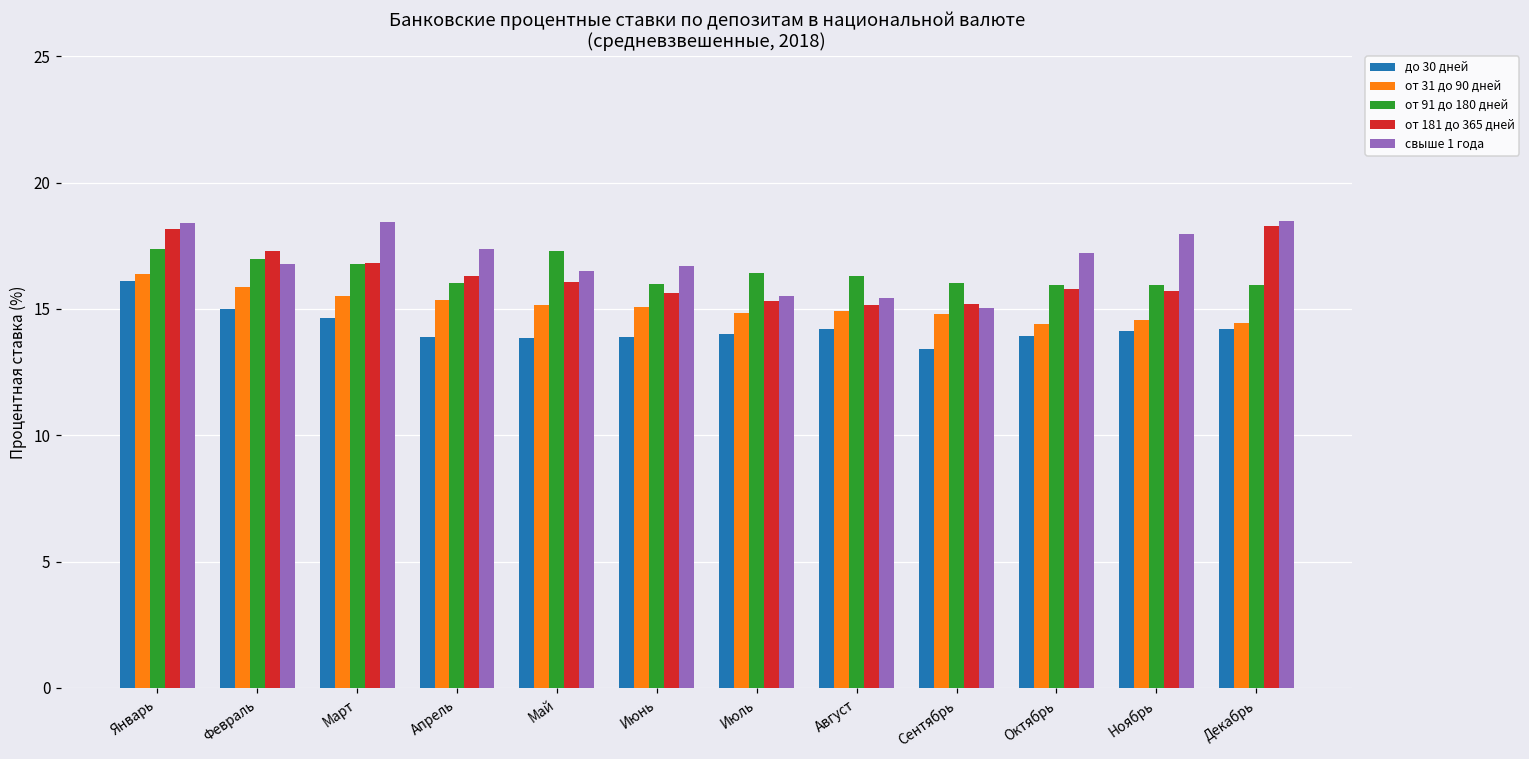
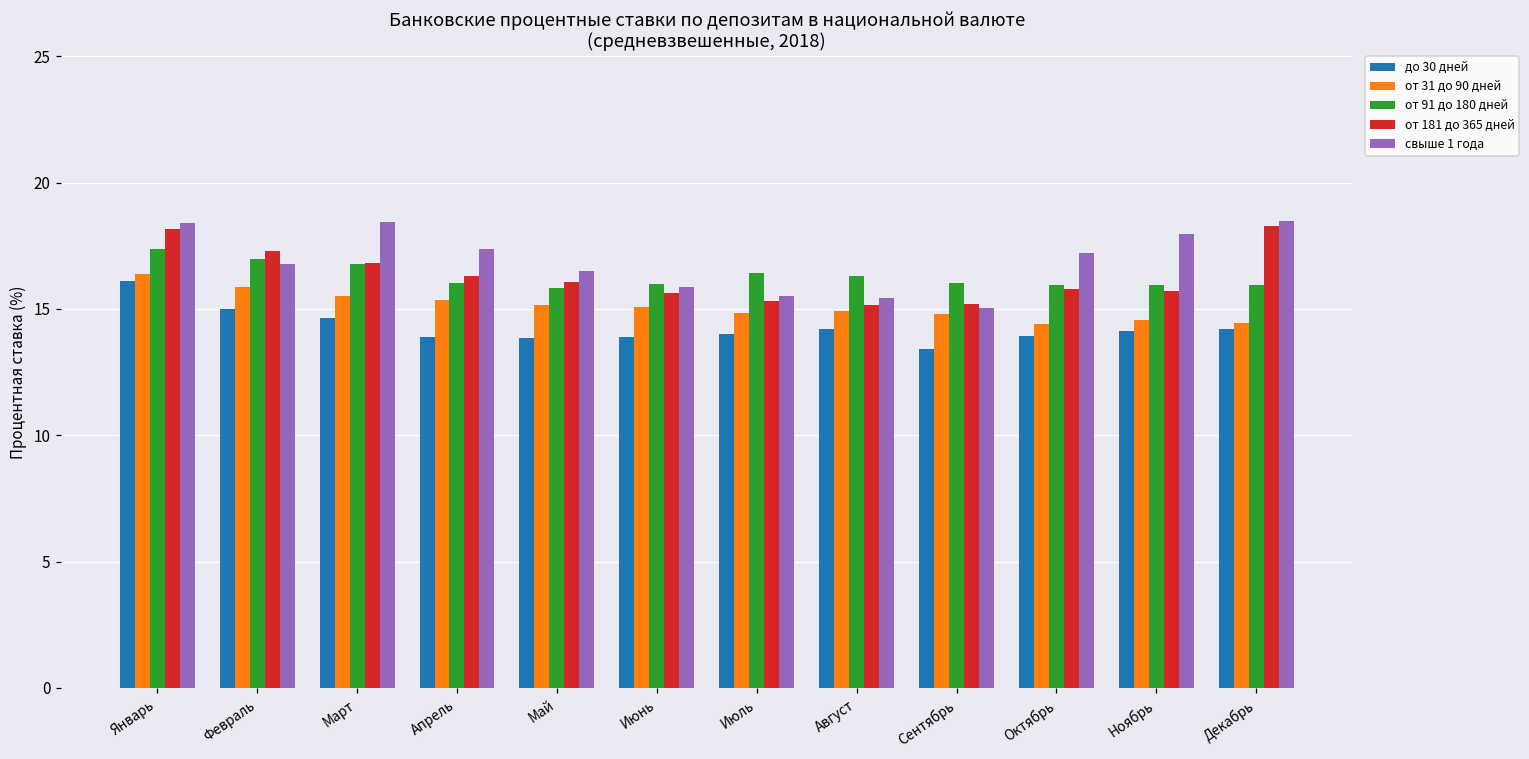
  {
    "до 30 дней": {
      "Январь": 16.1,
      "Февраль": 15.0,
      "Март": 14.7,
      "Апрель": 13.9,
      "Май": 13.9,
      "Июнь": 13.9,
      "Июль": 14.0,
      "Август": 14.2,
      "Сентябрь": 13.4,
      "Октябрь": 13.9,
      "Ноябрь": 14.1,
      "Декабрь": 14.2
    },
    "от 31 до 90 дней": {
      "Январь": 16.4,
      "Февраль": 15.9,
      "Март": 15.5,
      "Апрель": 15.3,
      "Май": 15.2,
      "Июнь": 15.1,
      "Июль": 14.8,
      "Август": 14.9,
      "Сентябрь": 14.8,
      "Октябрь": 14.4,
      "Ноябрь": 14.6,
      "Декабрь": 14.5
    },
    "от 91 до 180 дней": {
      "Январь": 17.4,
      "Февраль": 17.0,
      "Март": 16.8,
      "Апрель": 16.0,
-     "Май": 17.3,
+     "Май": 15.8,
      "Июнь": 16.0,
      "Июль": 16.4,
      "Август": 16.3,
      "Сентябрь": 16.0,
      "Октябрь": 15.9,
      "Ноябрь": 16.0,
      "Декабрь": 16.0
    },
    "от 181 до 365 дней": {
      "Январь": 18.2,
      "Февраль": 17.3,
      "Март": 16.8,
      "Апрель": 16.3,
      "Май": 16.1,
      "Июнь": 15.7,
      "Июль": 15.3,
      "Август": 15.2,
      "Сентябрь": 15.2,
      "Октябрь": 15.8,
      "Ноябрь": 15.7,
      "Декабрь": 18.3
    },
    "свыше 1 года": {
      "Январь": 18.4,
      "Февраль": 16.8,
      "Март": 18.4,
      "Апрель": 17.4,
      "Май": 16.5,
-     "Июнь": 16.7,
+     "Июнь": 15.9,
      "Июль": 15.5,
      "Август": 15.4,
      "Сентябрь": 15.0,
      "Октябрь": 17.2,
      "Ноябрь": 18.0,
      "Декабрь": 18.5
    }
  }
